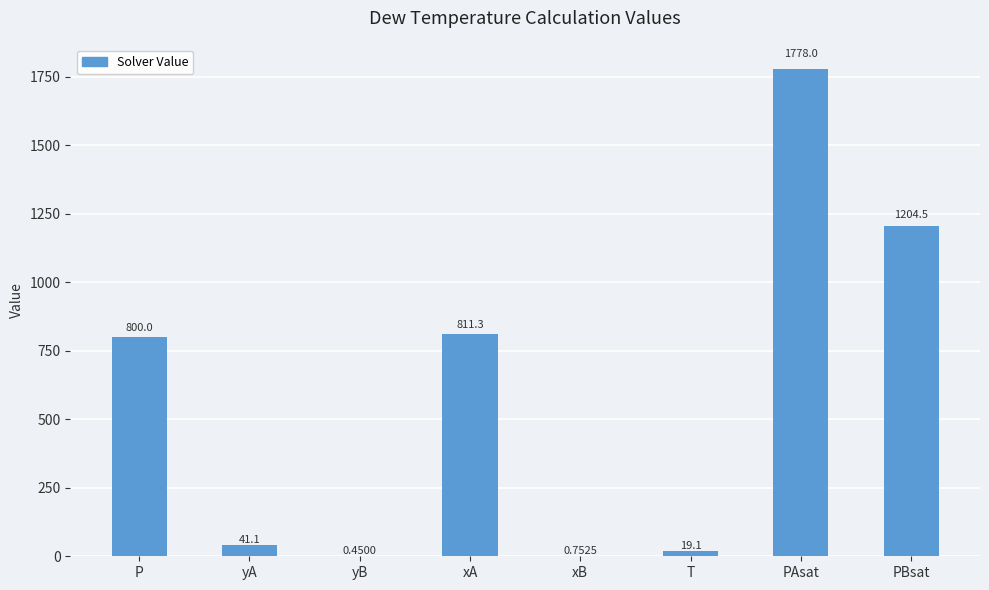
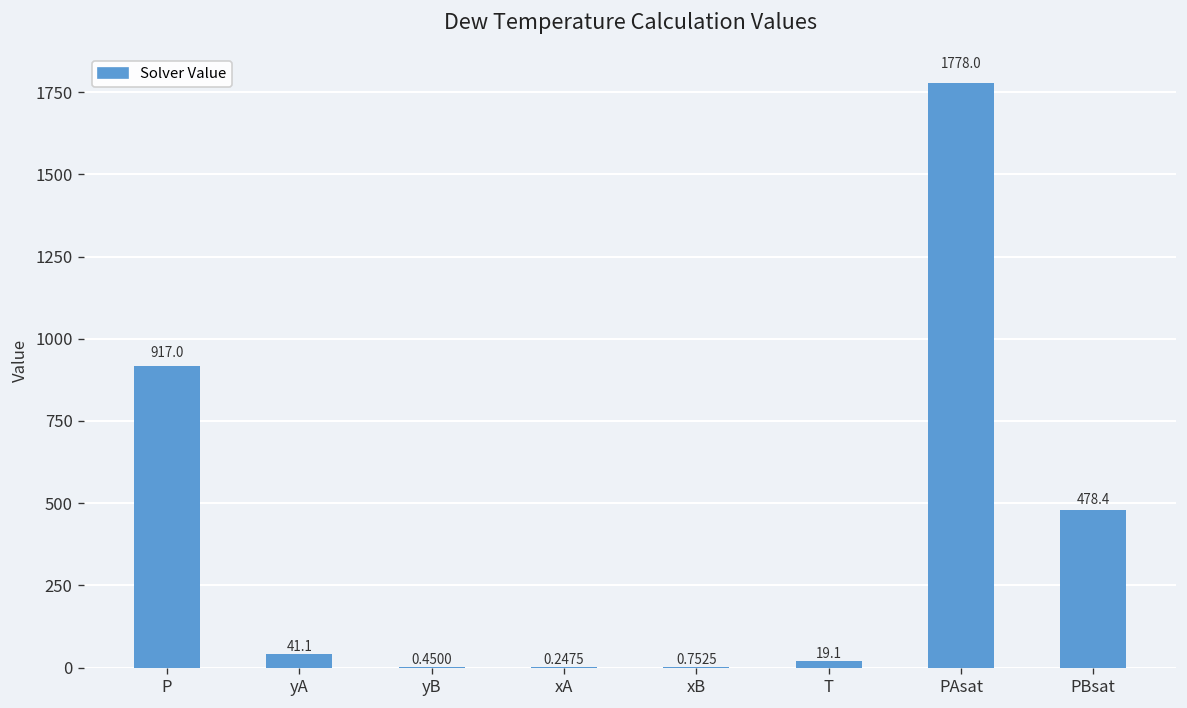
  {
-   "P": 800.0,
+   "P": 917.0,
    "yA": 41.1,
    "yB": 0.4500,
-   "xA": 811.3,
+   "xA": 0.2475,
    "xB": 0.7525,
    "T": 19.1,
    "PAsat": 1778.0,
-   "PBsat": 1204.5
+   "PBsat": 478.4
  }
